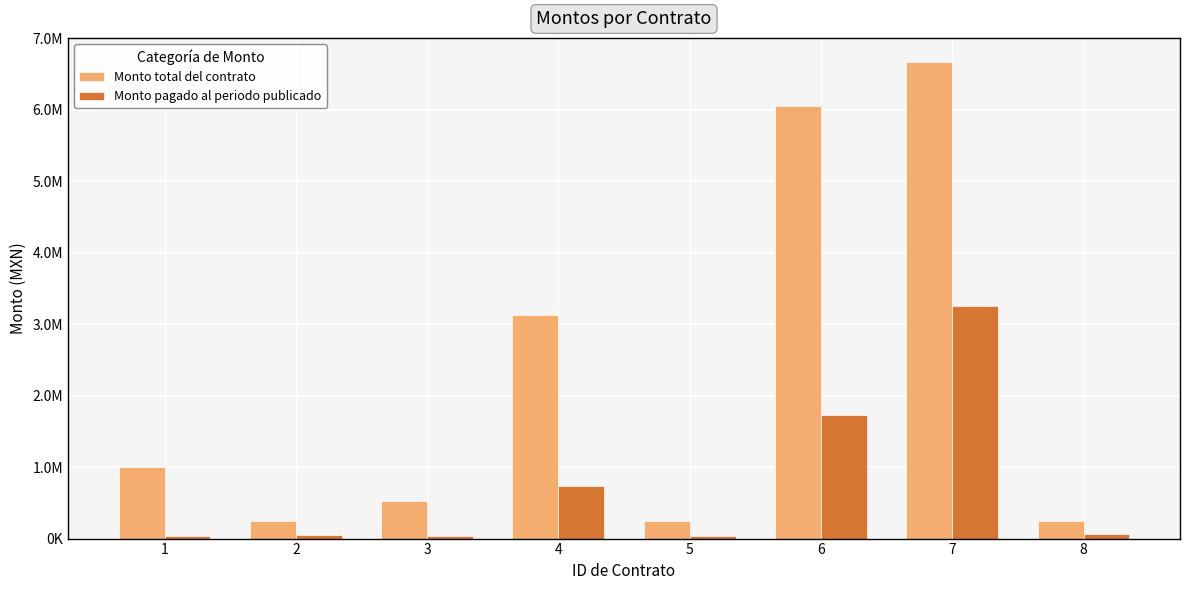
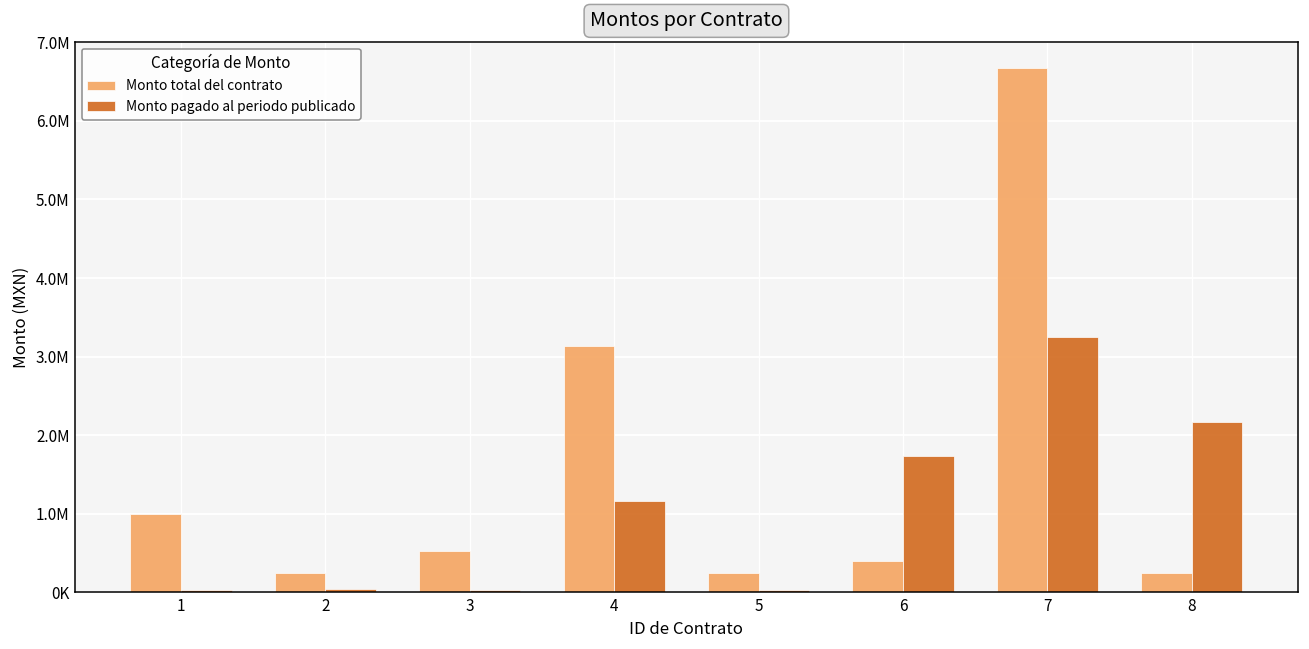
  {
    "Monto total del contrato": {
      "1": 1000000,
      "2": 300000,
      "3": 500000,
      "4": 3100000,
      "5": 300000,
-     "6": 6000000,
+     "6": 400000,
      "7": 6700000,
      "8": 300000
    },
    "Monto pagado al periodo publicado": {
      "1": 0,
      "2": 0,
-     "4": 700000,
+     "4": 1200000,
      "6": 1700000,
      "7": 3300000,
-     "8": 100000
+     "8": 2200000
    }
  }
